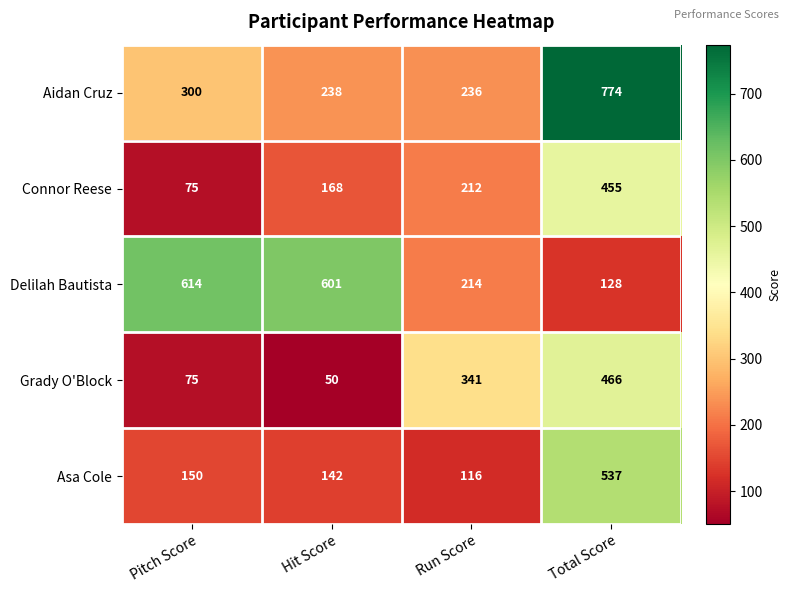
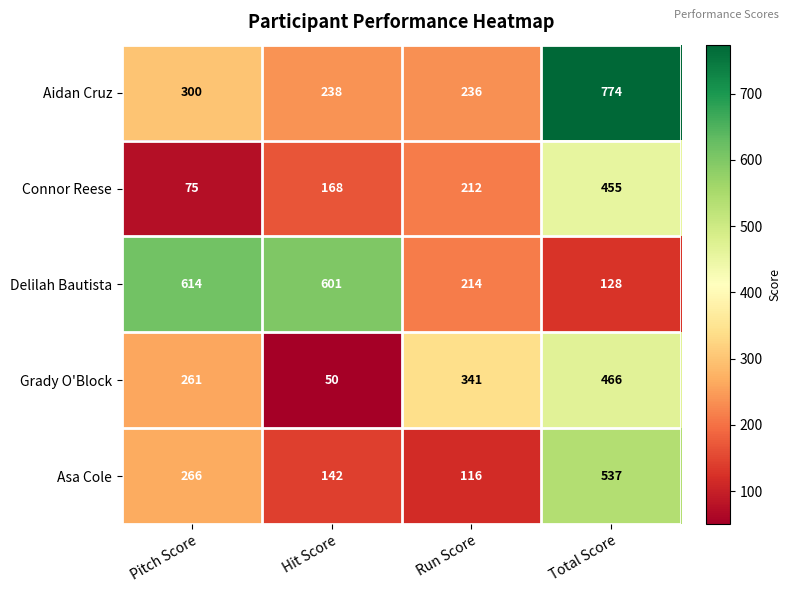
  {
    "Aidan Cruz": {
      "Pitch Score": 300,
      "Hit Score": 238,
      "Run Score": 236,
      "Total Score": 774
    },
    "Connor Reese": {
      "Pitch Score": 75,
      "Hit Score": 168,
      "Run Score": 212,
      "Total Score": 455
    },
    "Delilah Bautista": {
      "Pitch Score": 614,
      "Hit Score": 601,
      "Run Score": 214,
      "Total Score": 128
    },
    "Grady O'Block": {
-     "Pitch Score": 75,
+     "Pitch Score": 261,
      "Hit Score": 50,
      "Run Score": 341,
      "Total Score": 466
    },
    "Asa Cole": {
-     "Pitch Score": 150,
+     "Pitch Score": 266,
      "Hit Score": 142,
      "Run Score": 116,
      "Total Score": 537
    }
  }
